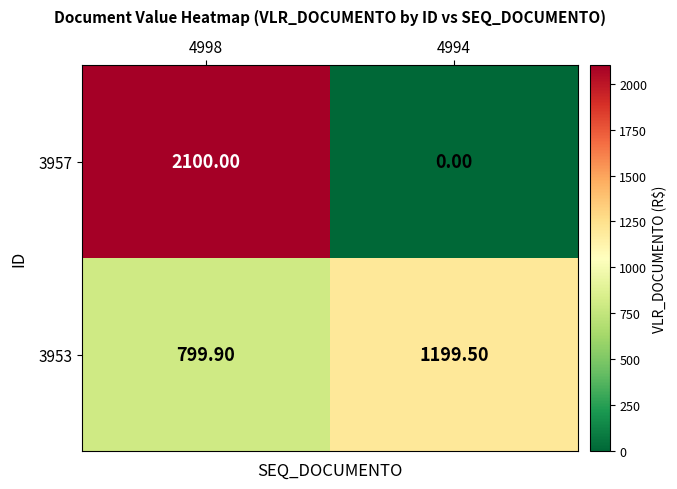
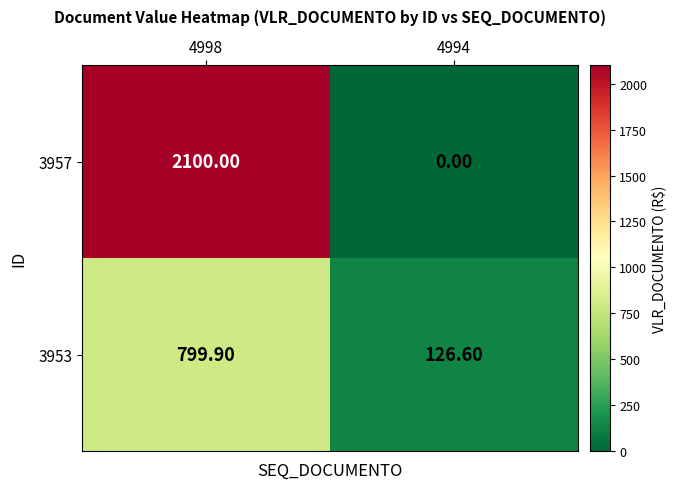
  {
    "3957": {
      "4998": 2100.00,
      "4994": 0.00
    },
    "3953": {
      "4998": 799.90,
-     "4994": 1199.50
+     "4994": 126.60
    }
  }
